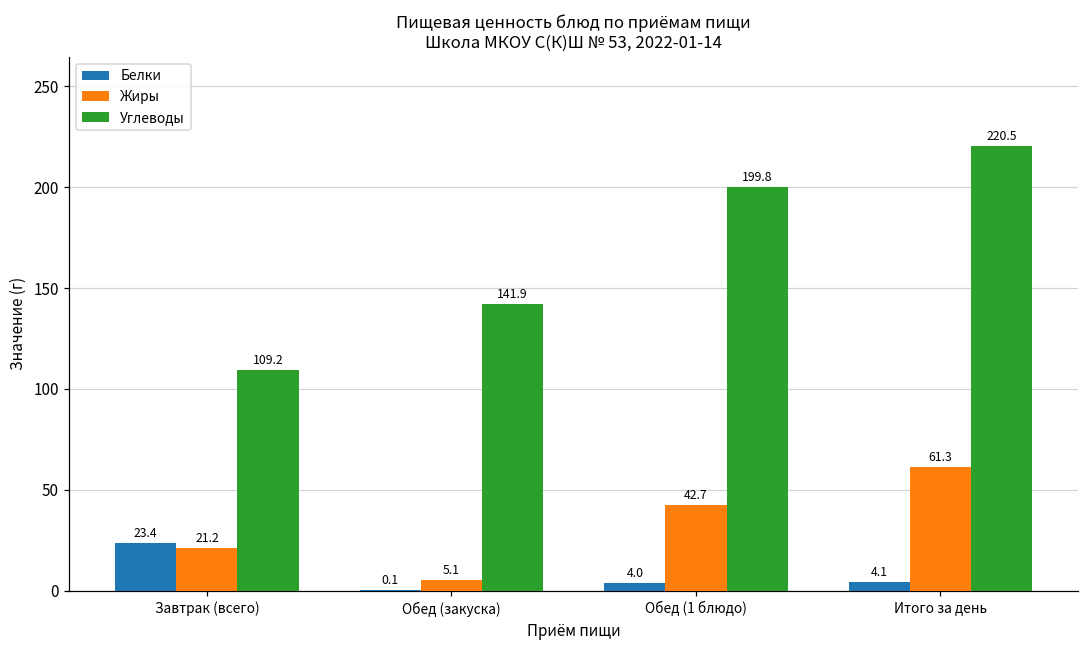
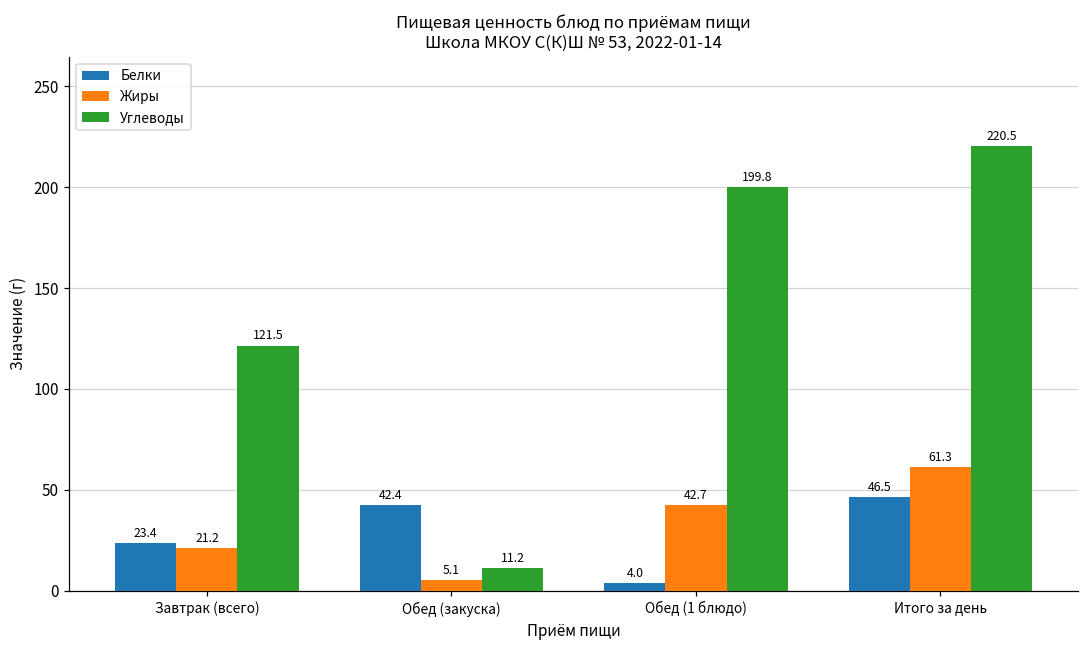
  {
    "Белки": {
      "Завтрак (всего)": 23.4,
-     "Обед (закуска)": 0.1,
+     "Обед (закуска)": 42.4,
      "Обед (1 блюдо)": 4.0,
-     "Итого за день": 4.1
+     "Итого за день": 46.5
    },
    "Жиры": {
      "Завтрак (всего)": 21.2,
      "Обед (закуска)": 5.1,
      "Обед (1 блюдо)": 42.7,
      "Итого за день": 61.3
    },
    "Углеводы": {
-     "Завтрак (всего)": 109.2,
-     "Обед (закуска)": 141.9,
+     "Завтрак (всего)": 121.5,
+     "Обед (закуска)": 11.2,
      "Обед (1 блюдо)": 199.8,
      "Итого за день": 220.5
    }
  }
